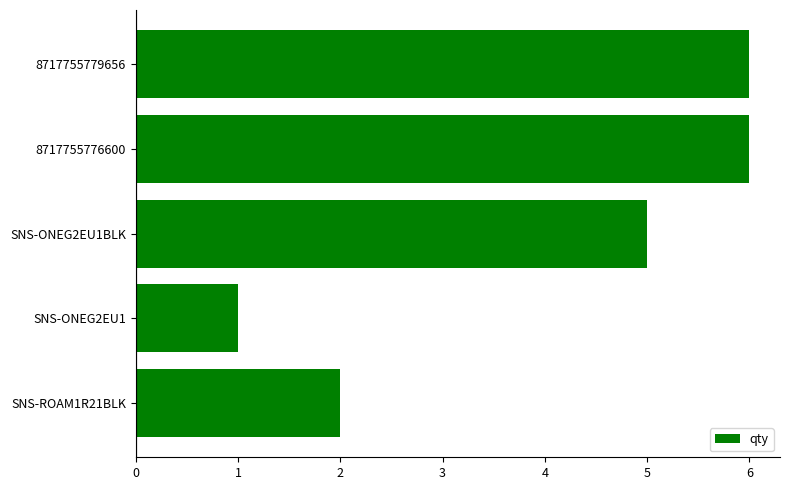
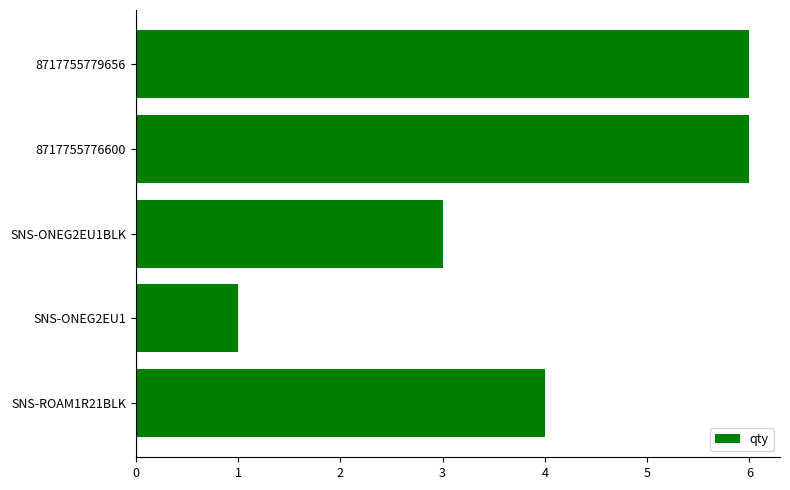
  {
    "8717755779656": 6,
    "8717755776600": 6,
-   "SNS-ONEG2EU1BLK": 5,
+   "SNS-ONEG2EU1BLK": 3,
    "SNS-ONEG2EU1": 1,
-   "SNS-ROAM1R21BLK": 2
+   "SNS-ROAM1R21BLK": 4
  }
